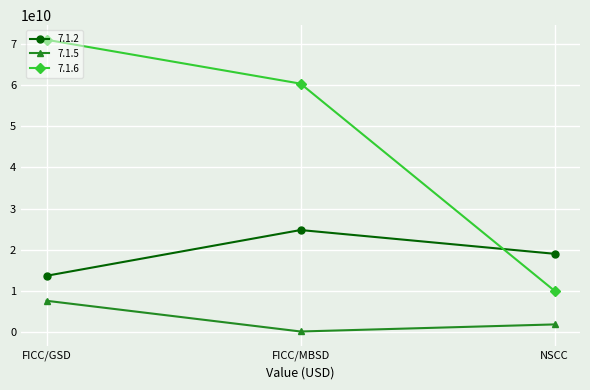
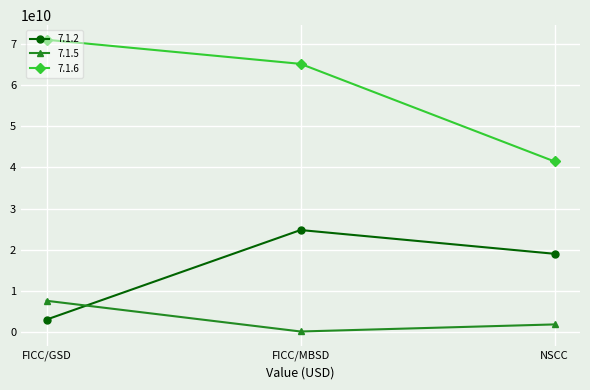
  {
    "7.1.2": {
-     "FICC/GSD": 14000000000,
+     "FICC/GSD": 3000000000,
      "FICC/MBSD": 25000000000,
      "NSCC": 19000000000
    },
    "7.1.5": {
      "FICC/GSD": 8000000000,
      "FICC/MBSD": 0,
      "NSCC": 2000000000
    },
    "7.1.6": {
-     "FICC/MBSD": 60000000000,
-     "NSCC": 10000000000
+     "FICC/MBSD": 65000000000,
+     "NSCC": 41000000000
    }
  }
